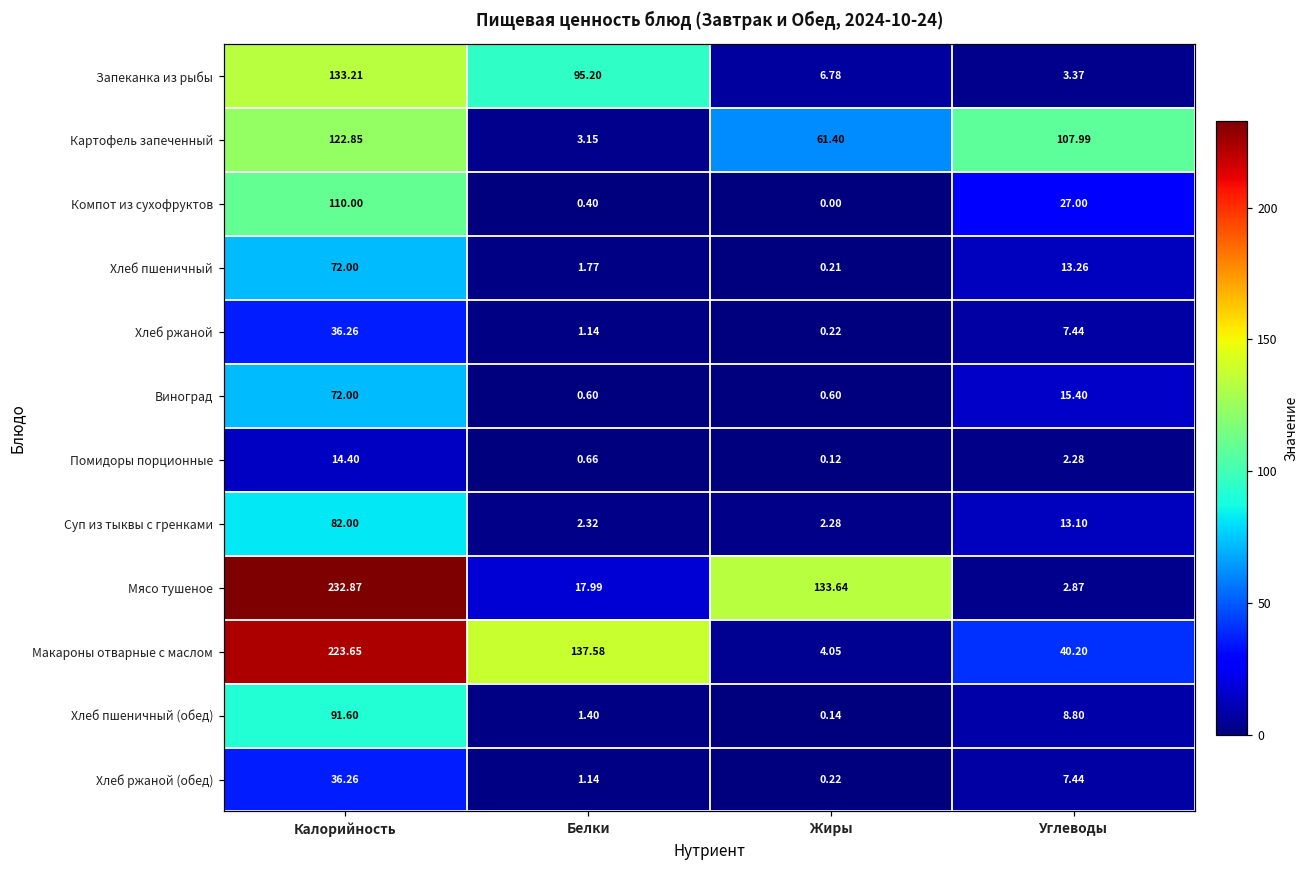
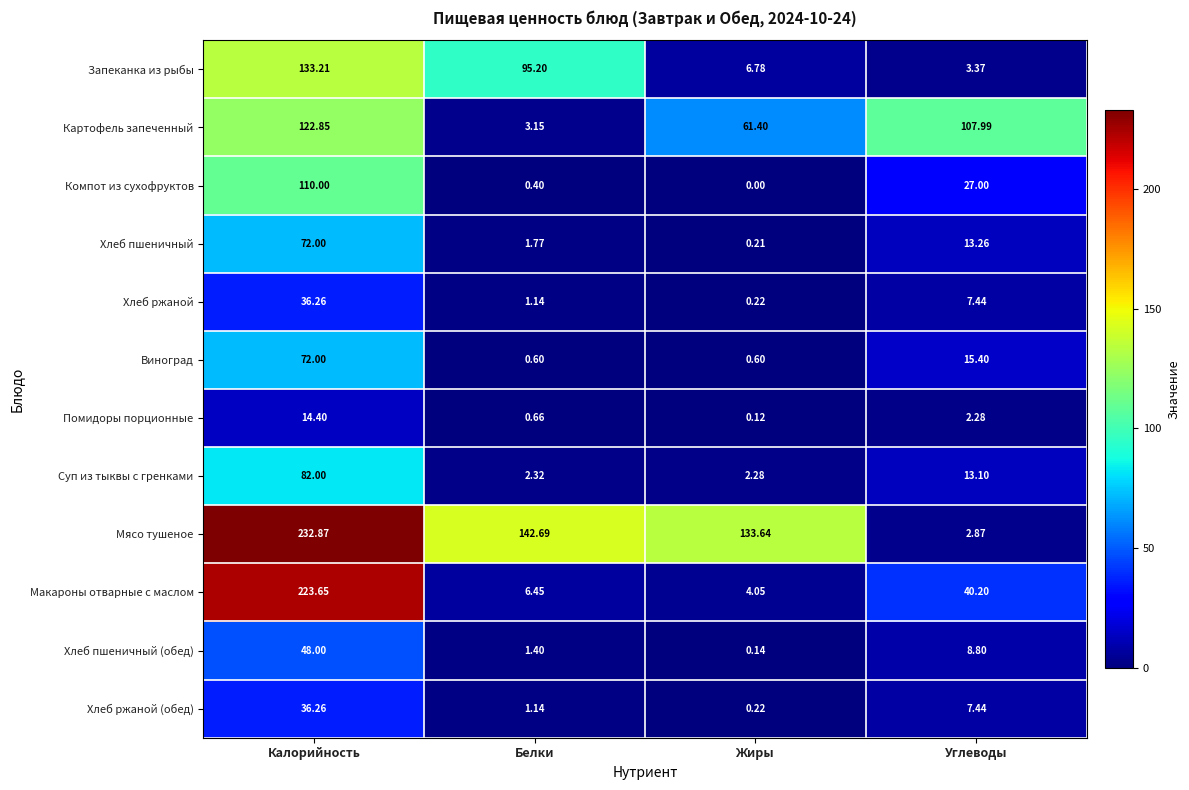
  {
    "Запеканка из рыбы": {
      "Калорийность": 133.21,
      "Белки": 95.20,
      "Жиры": 6.78,
      "Углеводы": 3.37
    },
    "Картофель запеченный": {
      "Калорийность": 122.85,
      "Белки": 3.15,
      "Жиры": 61.40,
      "Углеводы": 107.99
    },
    "Компот из сухофруктов": {
      "Калорийность": 110.00,
      "Белки": 0.40,
      "Жиры": 0.00,
      "Углеводы": 27.00
    },
    "Хлеб пшеничный": {
      "Калорийность": 72.00,
      "Белки": 1.77,
      "Жиры": 0.21,
      "Углеводы": 13.26
    },
    "Хлеб ржаной": {
      "Калорийность": 36.26,
      "Белки": 1.14,
      "Жиры": 0.22,
      "Углеводы": 7.44
    },
    "Виноград": {
      "Калорийность": 72.00,
      "Белки": 0.60,
      "Жиры": 0.60,
      "Углеводы": 15.40
    },
    "Помидоры порционные": {
      "Калорийность": 14.40,
      "Белки": 0.66,
      "Жиры": 0.12,
      "Углеводы": 2.28
    },
    "Суп из тыквы с гренками": {
      "Калорийность": 82.00,
      "Белки": 2.32,
      "Жиры": 2.28,
      "Углеводы": 13.10
    },
    "Мясо тушеное": {
      "Калорийность": 232.87,
-     "Белки": 17.99,
+     "Белки": 142.69,
      "Жиры": 133.64,
      "Углеводы": 2.87
    },
    "Макароны отварные с маслом": {
      "Калорийность": 223.65,
-     "Белки": 137.58,
+     "Белки": 6.45,
      "Жиры": 4.05,
      "Углеводы": 40.20
    },
    "Хлеб пшеничный (обед)": {
-     "Калорийность": 91.60,
+     "Калорийность": 48.00,
      "Белки": 1.40,
      "Жиры": 0.14,
      "Углеводы": 8.80
    },
    "Хлеб ржаной (обед)": {
      "Калорийность": 36.26,
      "Белки": 1.14,
      "Жиры": 0.22,
      "Углеводы": 7.44
    }
  }
